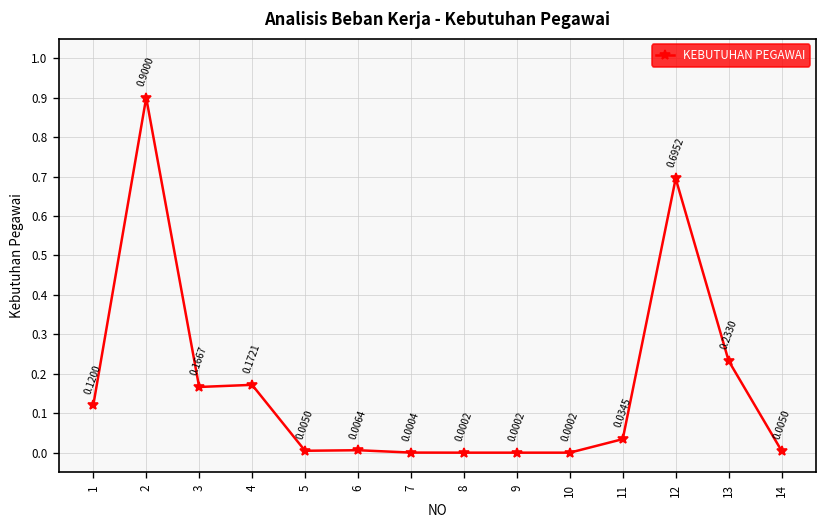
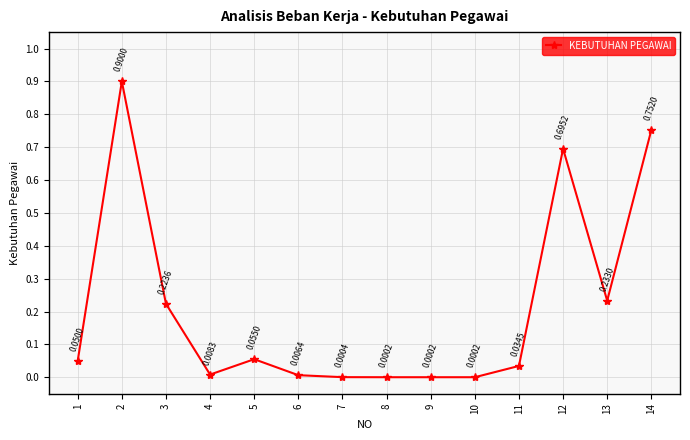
  {
-   "1": 0.1200,
+   "1": 0.0500,
    "2": 0.9000,
-   "3": 0.1667,
-   "4": 0.1721,
-   "5": 0.0050,
+   "3": 0.2236,
+   "4": 0.0083,
+   "5": 0.0550,
    "6": 0.0064,
    "7": 0.0004,
    "8": 0.0002,
    "9": 0.0002,
    "10": 0.0002,
    "11": 0.0345,
    "12": 0.6952,
    "13": 0.2330,
-   "14": 0.0050
+   "14": 0.7520
  }
